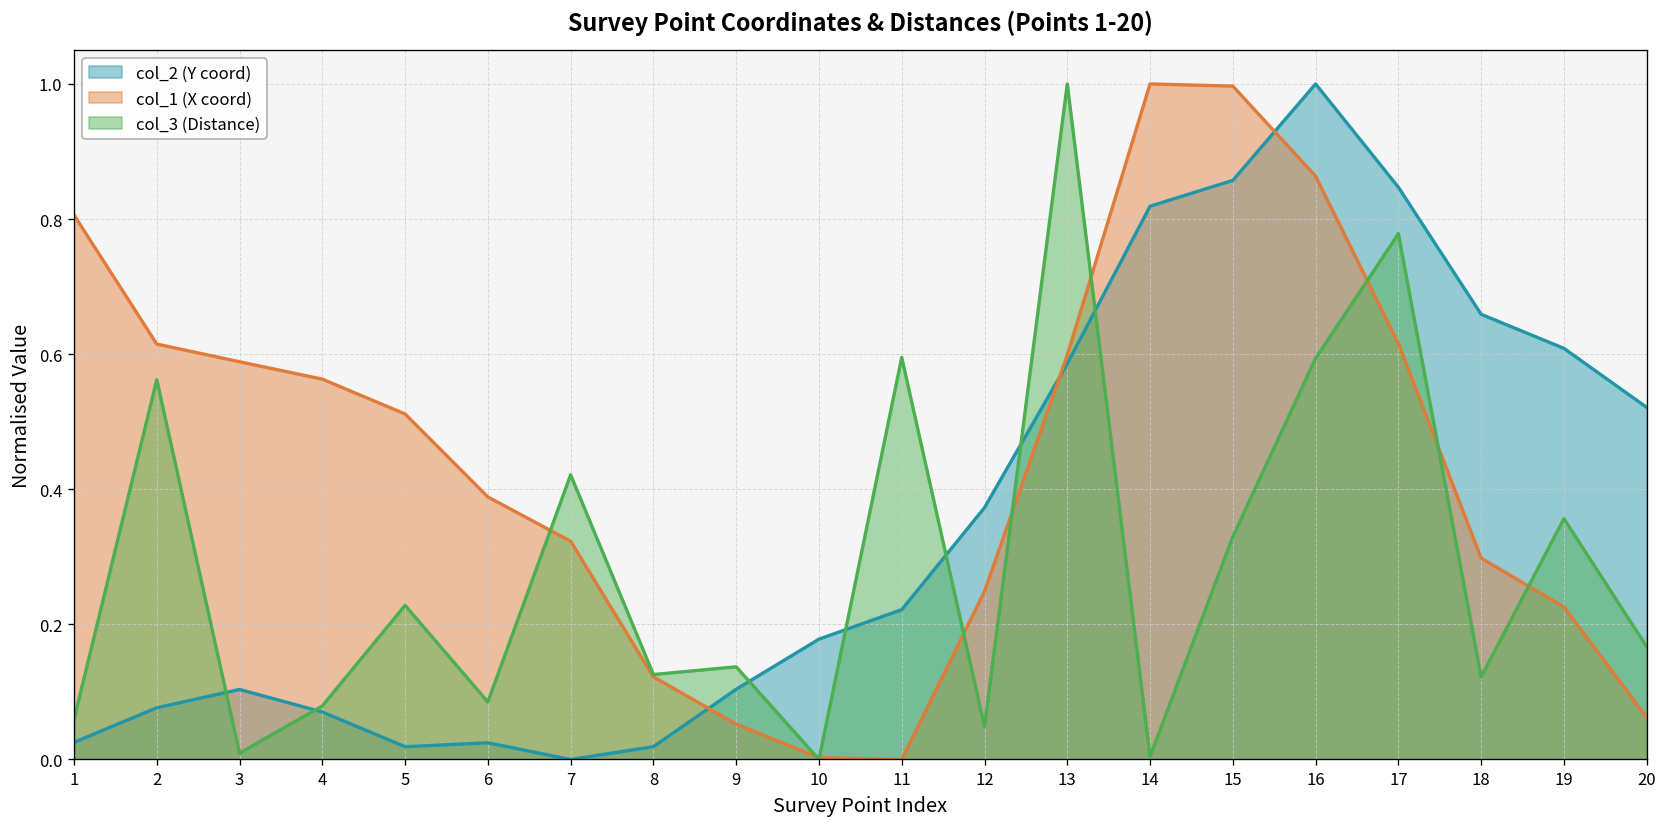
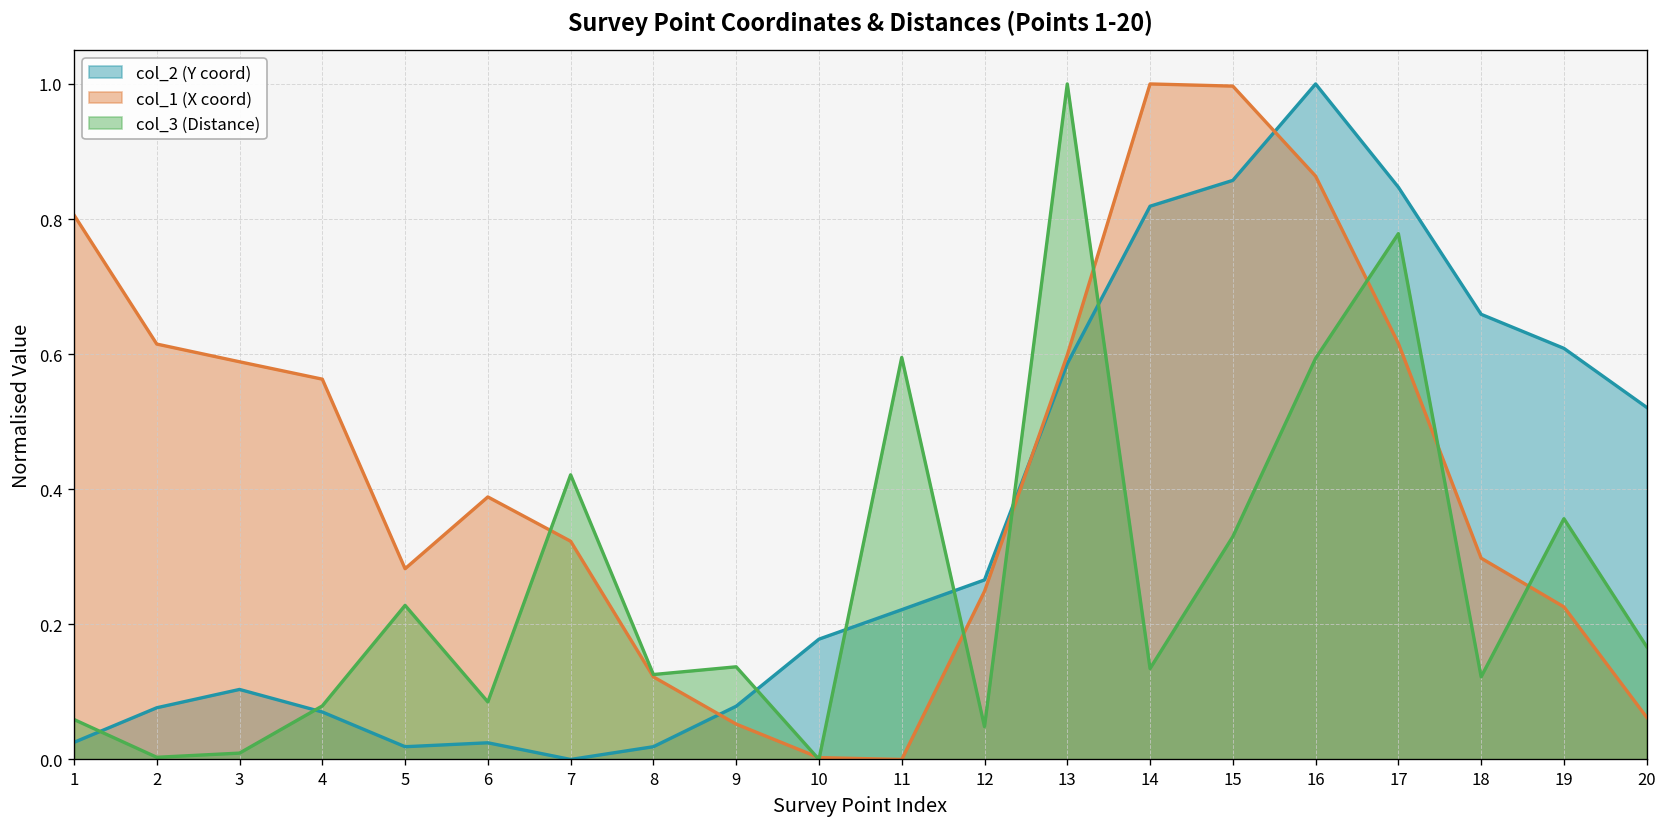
  {
    "col_2 (Y coord)": {
      "1": 0.03,
      "2": 0.08,
      "3": 0.10,
      "4": 0.07,
      "5": 0.02,
      "6": 0.02,
      "7": 0.00,
      "8": 0.02,
-     "9": 0.10,
+     "9": 0.08,
      "10": 0.18,
      "11": 0.22,
-     "12": 0.37,
+     "12": 0.27,
      "13": 0.59,
      "14": 0.82,
      "15": 0.86,
      "16": 1.00,
      "17": 0.85,
      "18": 0.66,
      "19": 0.61,
      "20": 0.52
    },
    "col_1 (X coord)": {
      "1": 0.81,
      "2": 0.61,
      "3": 0.59,
      "4": 0.56,
-     "5": 0.51,
+     "5": 0.28,
      "6": 0.39,
      "7": 0.32,
      "9": 0.05,
      "11": 0.00,
      "12": 0.25,
      "13": 0.60,
      "14": 1.00,
      "15": 1.00,
      "16": 0.86,
      "17": 0.62,
      "18": 0.30,
      "19": 0.23,
      "20": 0.06
    },
    "col_3 (Distance)": {
      "1": 0.06,
-     "2": 0.56,
+     "2": 0.00,
      "3": 0.01,
      "4": 0.08,
      "5": 0.23,
      "6": 0.09,
      "7": 0.42,
      "9": 0.14,
      "11": 0.60,
      "12": 0.05,
      "13": 1.00,
-     "14": 0.00,
+     "14": 0.13,
      "15": 0.33,
      "16": 0.59,
      "17": 0.78,
      "18": 0.12,
      "19": 0.36,
      "20": 0.17
    }
  }
